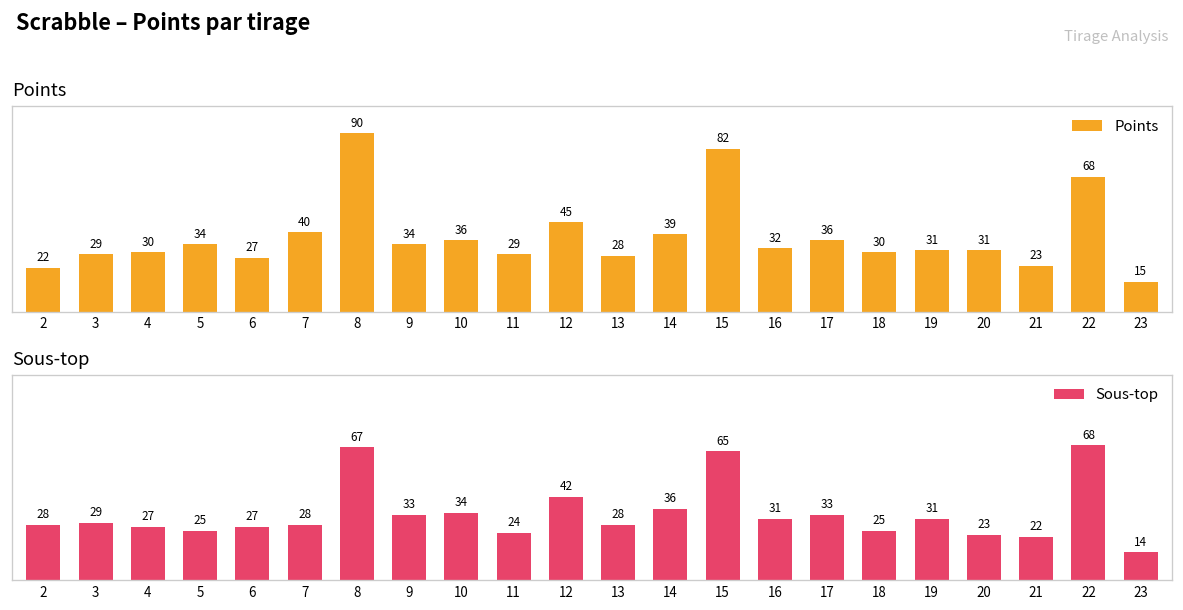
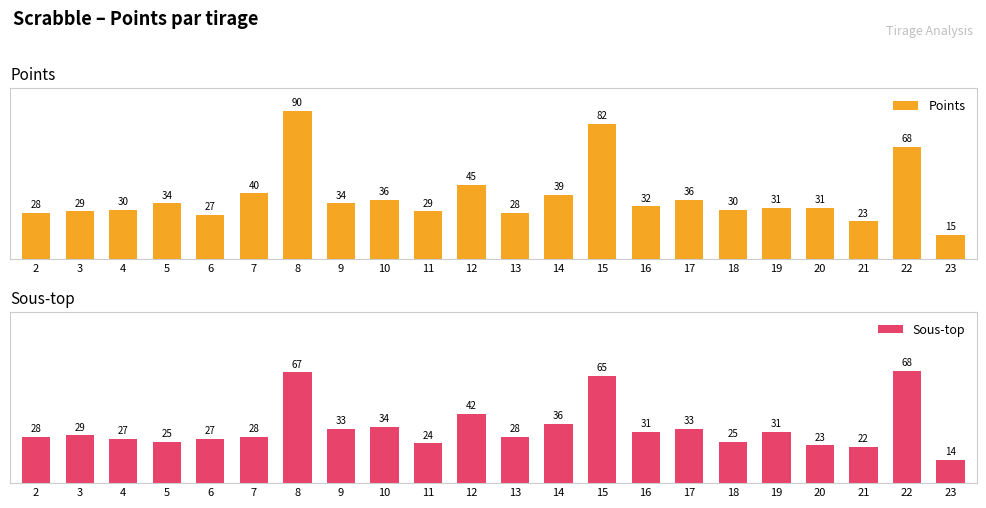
  {
    "Points": {
-     "2": 22,
+     "2": 28,
      "3": 29,
      "4": 30,
      "5": 34,
      "6": 27,
      "7": 40,
      "8": 90,
      "9": 34,
      "10": 36,
      "11": 29,
      "12": 45,
      "13": 28,
      "14": 39,
      "15": 82,
      "16": 32,
      "17": 36,
      "18": 30,
      "19": 31,
      "20": 31,
      "21": 23,
      "22": 68,
      "23": 15
    },
    "Sous-top": {
      "2": 28,
      "3": 29,
      "4": 27,
      "5": 25,
      "6": 27,
      "7": 28,
      "8": 67,
      "9": 33,
      "10": 34,
      "11": 24,
      "12": 42,
      "13": 28,
      "14": 36,
      "15": 65,
      "16": 31,
      "17": 33,
      "18": 25,
      "19": 31,
      "20": 23,
      "21": 22,
      "22": 68,
      "23": 14
    }
  }
